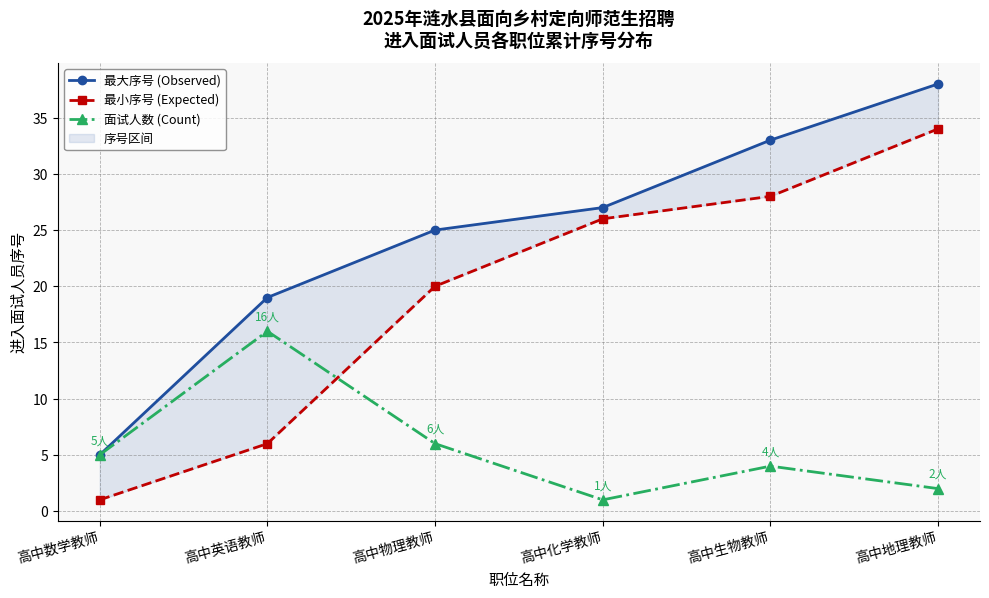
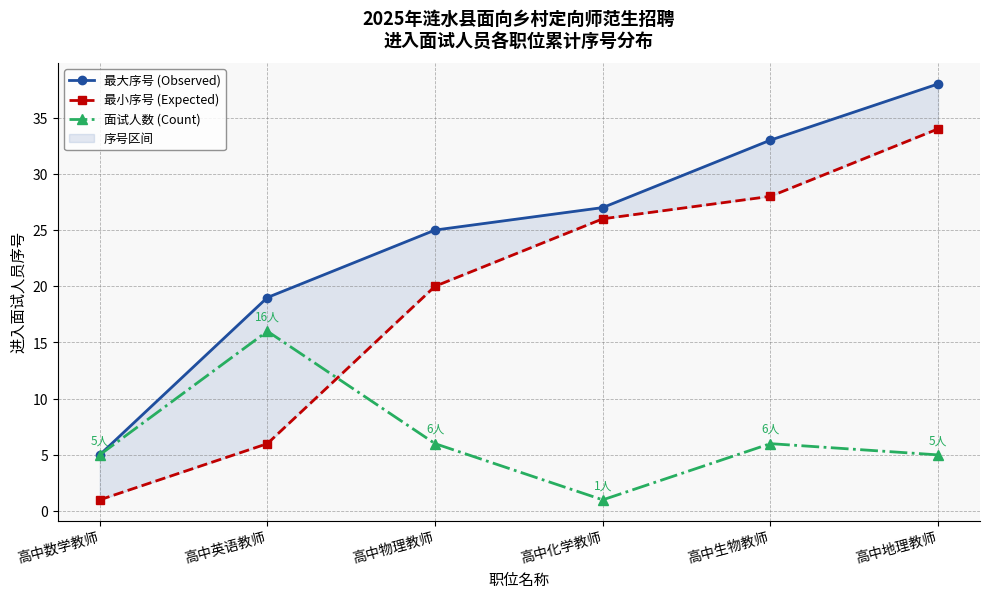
  {
    "序号区间": {
      "高中英语教师": "19.0",
      "高中物理教师": "25.0",
      "高中化学教师": "27.0",
      "高中生物教师": "33.0",
      "高中地理教师": "38.0"
    },
    "最小序号 (Expected)": {
      "高中数学教师": "1.0",
      "高中英语教师": "6.0",
      "高中物理教师": "20.0",
      "高中化学教师": "26.0",
      "高中生物教师": "28.0",
      "高中地理教师": "34.0"
    },
    "面试人数 (Count)": {
      "高中英语教师": "16人",
      "高中物理教师": "6人",
      "高中化学教师": "1人",
-     "高中生物教师": "4人",
-     "高中地理教师": "2人"
+     "高中生物教师": "6人",
+     "高中地理教师": "5人"
    }
  }
